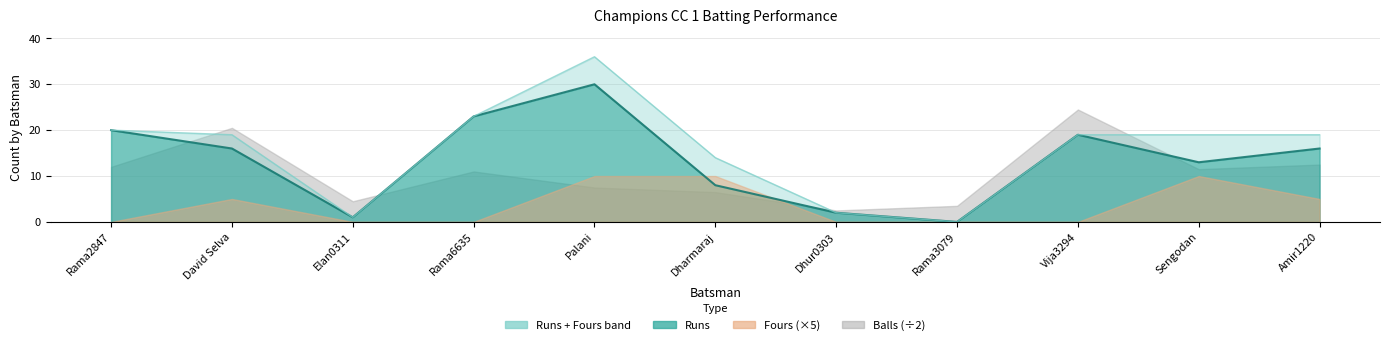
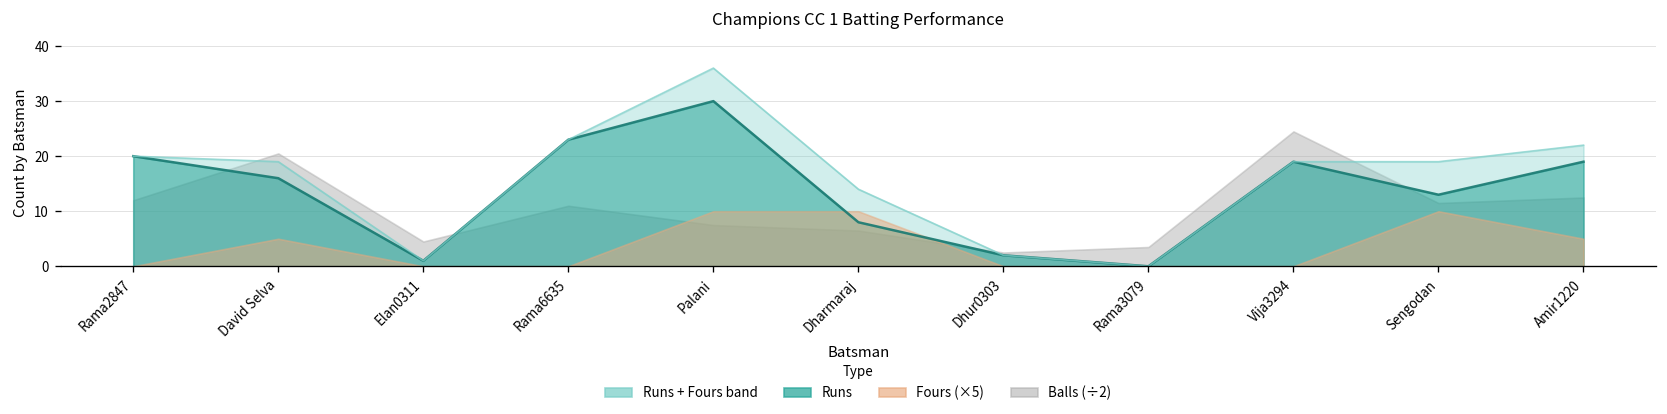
  {
    "Runs": {
      "David Selva": 16,
      "Palani": 30,
      "Dharmaraj": 8,
      "Sengodan": 13,
-     "Amir1220": 16
+     "Amir1220": 19
    }
  }
